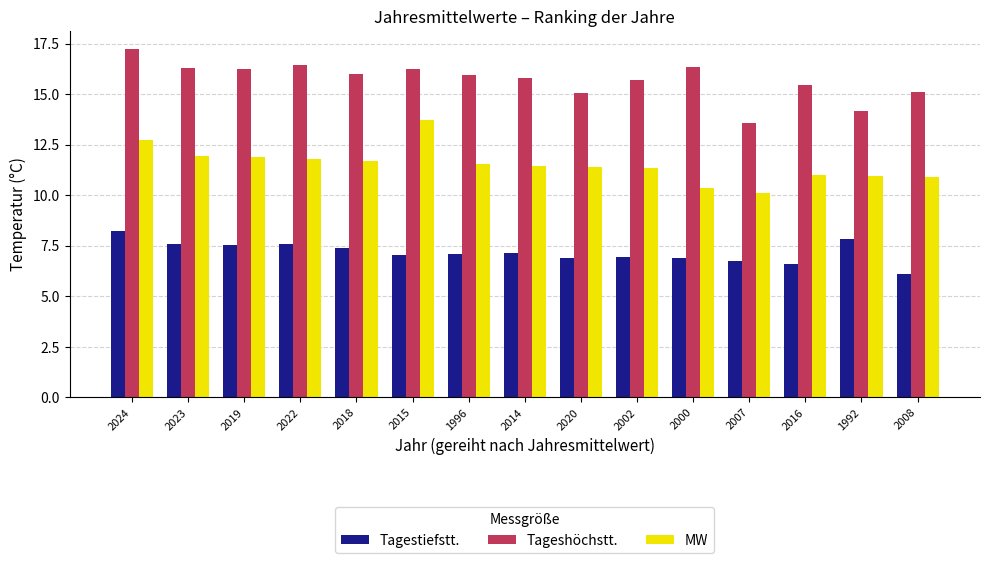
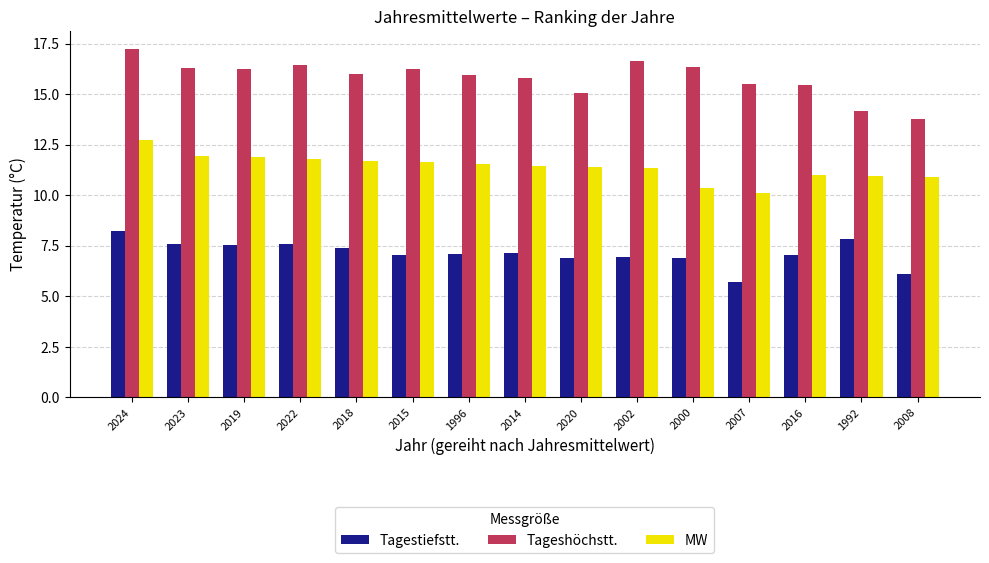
  {
    "Tagestiefstt.": {
      "2024": 8.2,
      "2023": 7.6,
      "2019": 7.5,
      "2022": 7.6,
      "2018": 7.4,
      "2015": 7.1,
      "1996": 7.1,
      "2014": 7.2,
      "2020": 6.9,
      "2002": 6.9,
      "2000": 6.9,
-     "2007": 6.8,
-     "2016": 6.6,
+     "2007": 5.7,
+     "2016": 7.0,
      "1992": 7.8,
      "2008": 6.1
    },
    "Tageshöchstt.": {
      "2024": 17.3,
      "2023": 16.3,
      "2019": 16.2,
      "2022": 16.4,
      "2018": 16.0,
      "2015": 16.2,
      "1996": 16.0,
      "2014": 15.8,
      "2020": 15.0,
-     "2002": 15.7,
+     "2002": 16.7,
      "2000": 16.3,
-     "2007": 13.6,
+     "2007": 15.5,
      "2016": 15.4,
      "1992": 14.1,
-     "2008": 15.1
+     "2008": 13.8
    },
    "MW": {
      "2024": 12.7,
      "2023": 11.9,
      "2019": 11.9,
      "2022": 11.8,
      "2018": 11.7,
-     "2015": 13.7,
+     "2015": 11.6,
      "1996": 11.5,
      "2014": 11.4,
      "2020": 11.4,
      "2002": 11.3,
      "2000": 10.3,
      "2007": 10.1,
      "2016": 11.0,
      "1992": 11.0,
      "2008": 10.9
    }
  }
